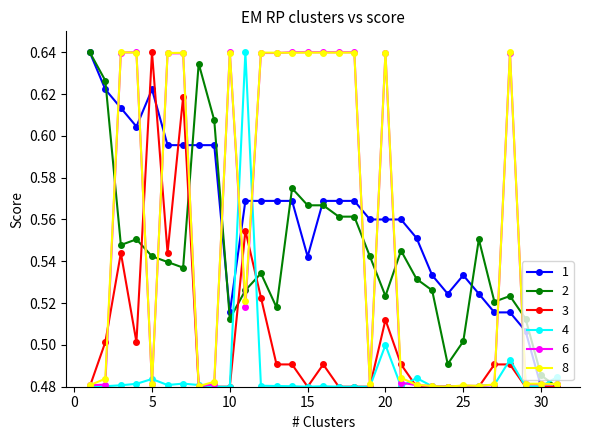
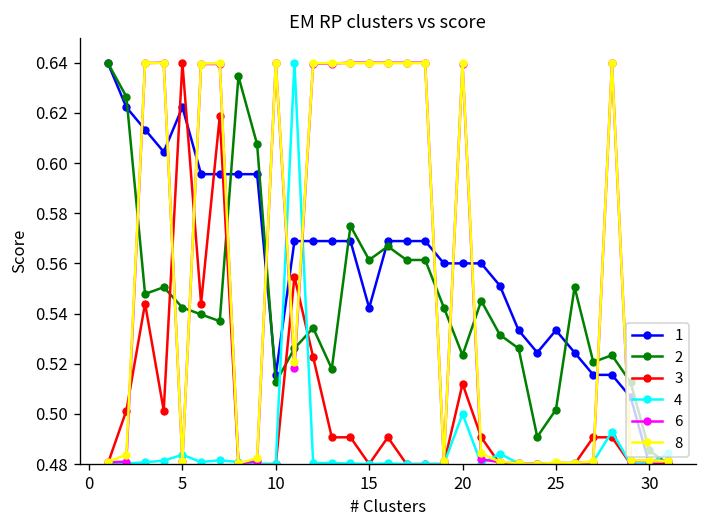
  {
    "1": {
      "5": 0.622,
      "10": 0.516,
      "15": 0.542,
      "20": 0.560,
      "25": 0.533
    },
    "2": {
      "5": 0.542,
      "10": 0.513,
-     "15": 0.567,
+     "15": 0.561,
      "20": 0.523,
      "25": 0.502
    },
    "3": {
      "5": 0.640,
      "20": 0.512
    },
    "4": {
      "5": 0.484,
      "20": 0.500
    }
  }
